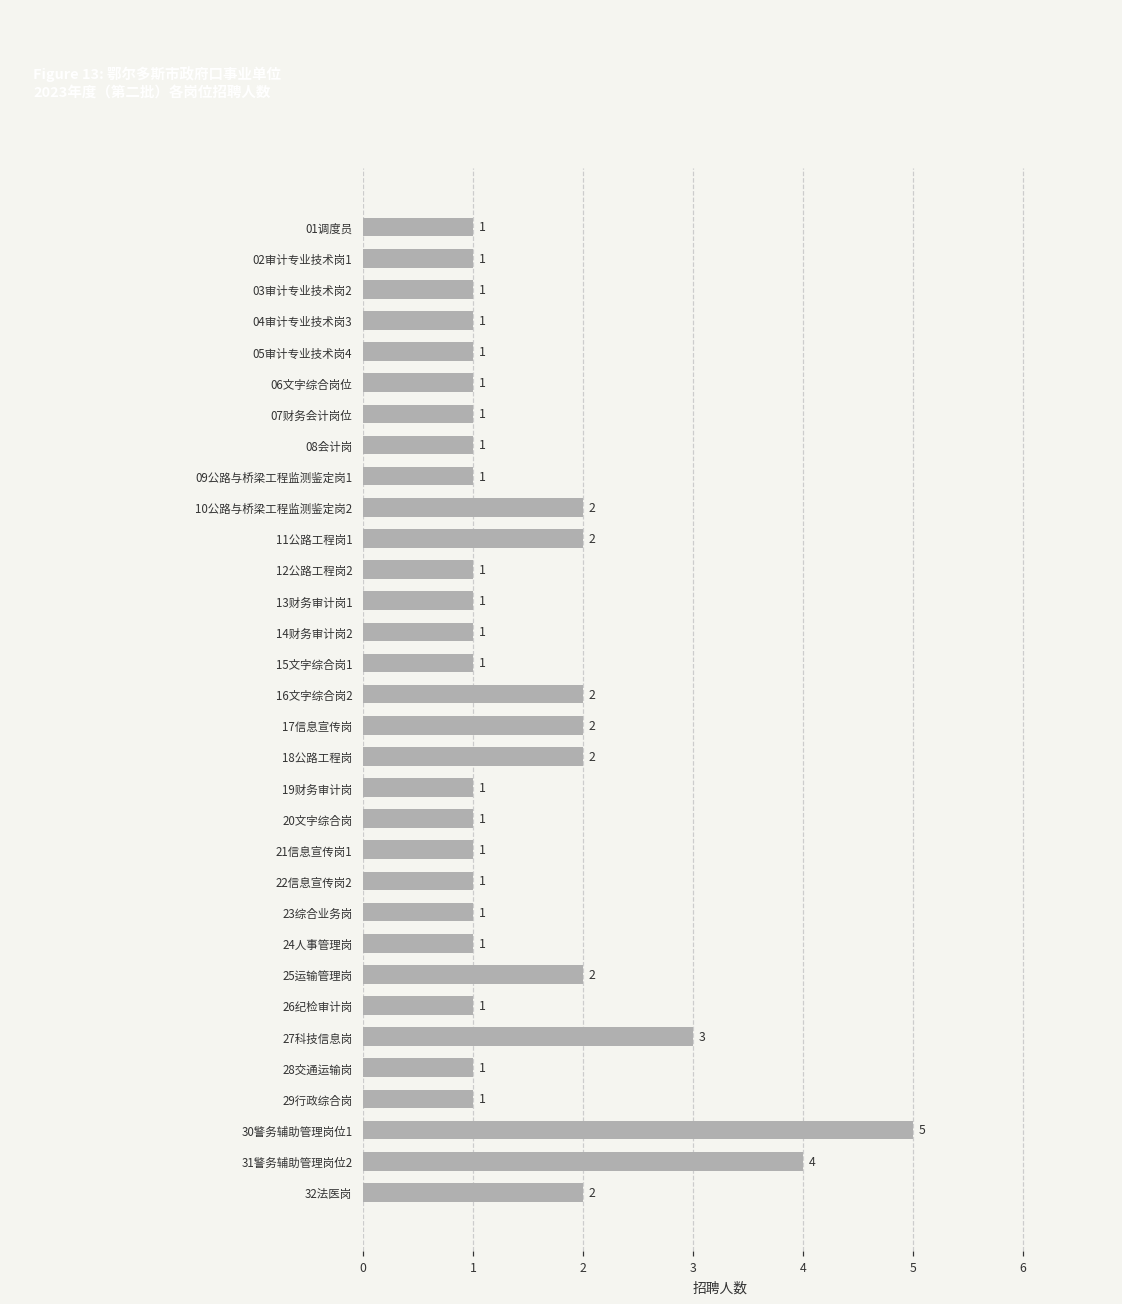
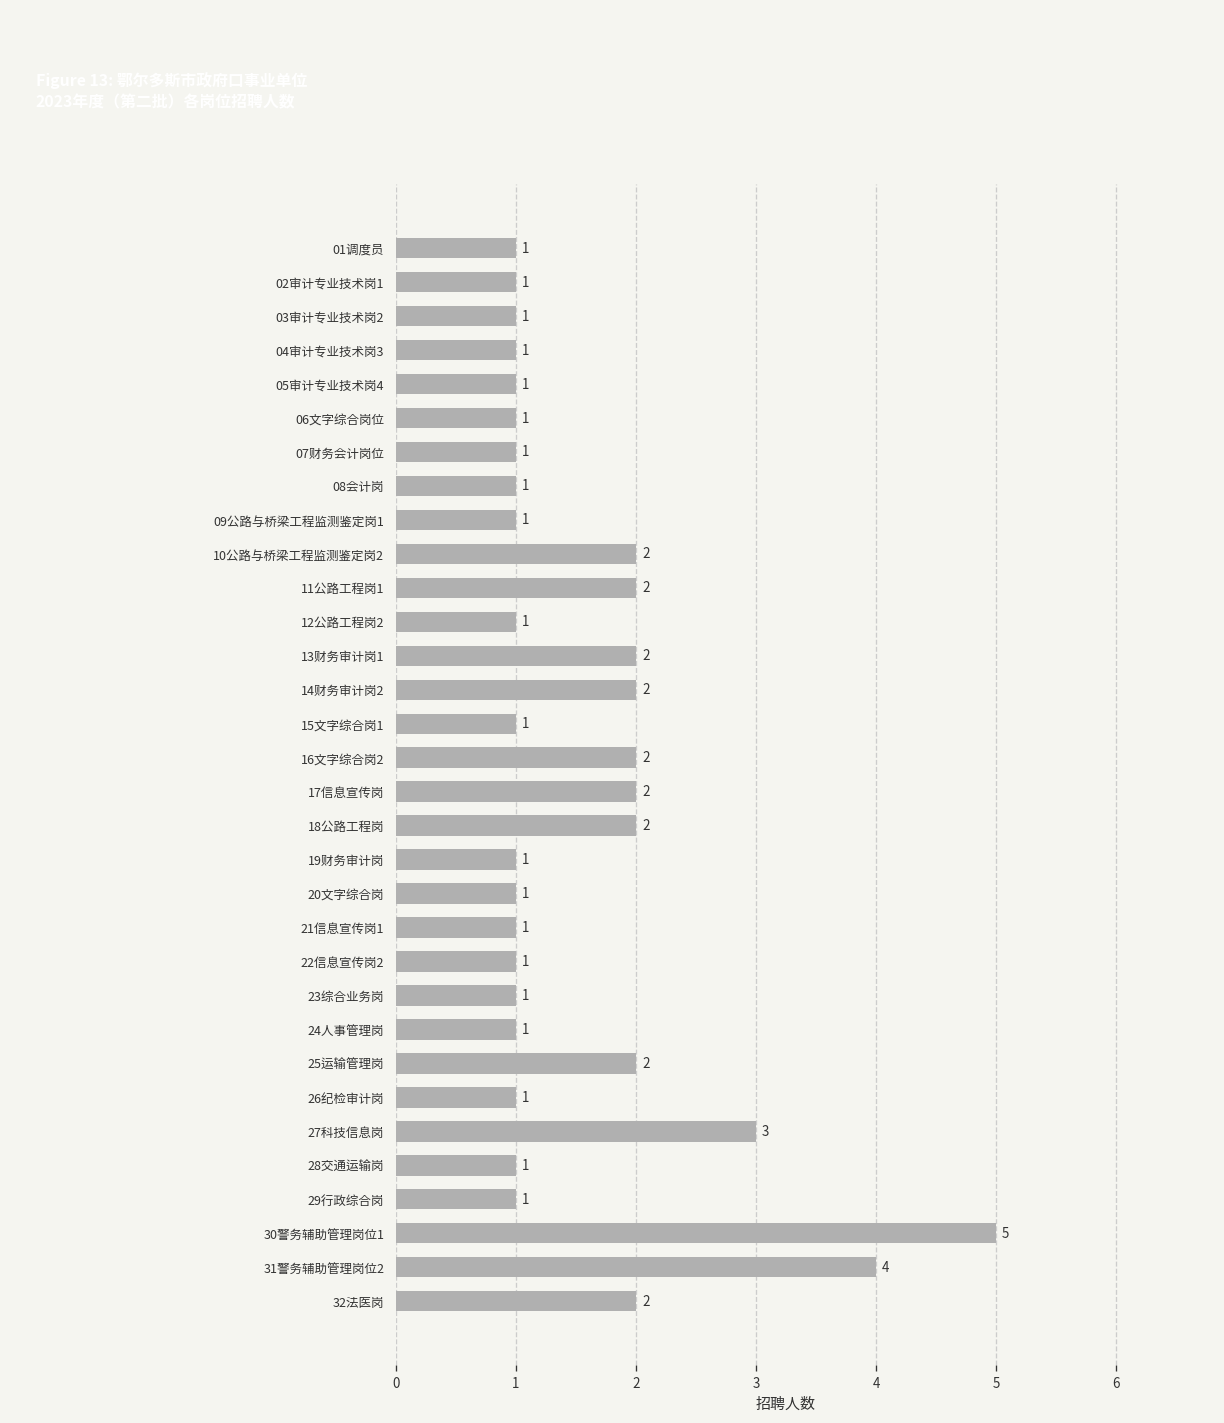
  {
    "01调度员": 1,
    "02审计专业技术岗1": 1,
    "03审计专业技术岗2": 1,
    "04审计专业技术岗3": 1,
    "05审计专业技术岗4": 1,
    "06文字综合岗位": 1,
    "07财务会计岗位": 1,
    "08会计岗": 1,
    "09公路与桥梁工程监测鉴定岗1": 1,
    "10公路与桥梁工程监测鉴定岗2": 2,
    "11公路工程岗1": 2,
    "12公路工程岗2": 1,
-   "13财务审计岗1": 1,
-   "14财务审计岗2": 1,
+   "13财务审计岗1": 2,
+   "14财务审计岗2": 2,
    "15文字综合岗1": 1,
    "16文字综合岗2": 2,
    "17信息宣传岗": 2,
    "18公路工程岗": 2,
    "19财务审计岗": 1,
    "20文字综合岗": 1,
    "21信息宣传岗1": 1,
    "22信息宣传岗2": 1,
    "23综合业务岗": 1,
    "24人事管理岗": 1,
    "25运输管理岗": 2,
    "26纪检审计岗": 1,
    "27科技信息岗": 3,
    "28交通运输岗": 1,
    "29行政综合岗": 1,
    "30警务辅助管理岗位1": 5,
    "31警务辅助管理岗位2": 4,
    "32法医岗": 2
  }
